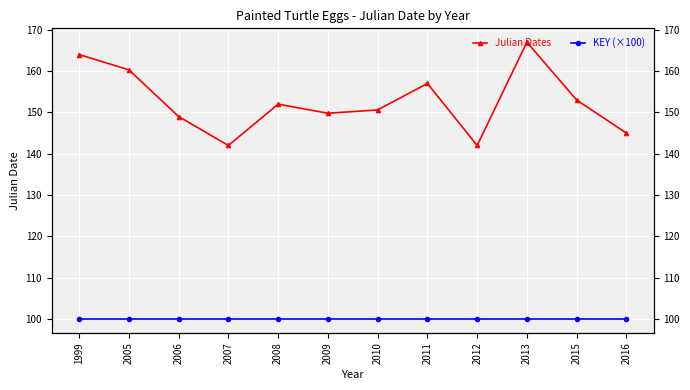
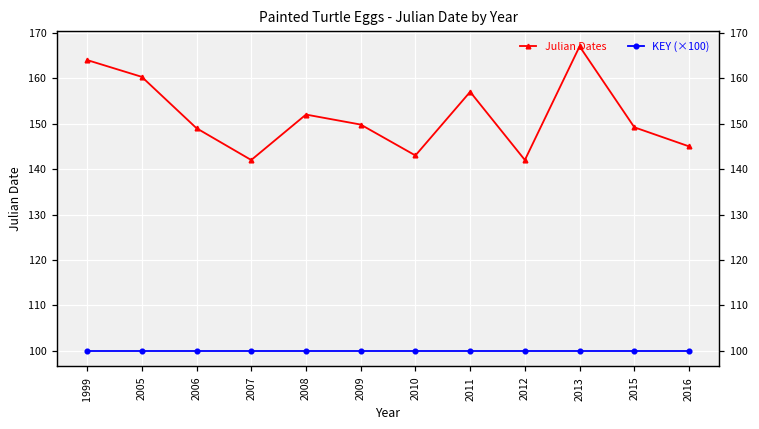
  {
    "Julian Dates": {
      "1999": 164,
      "2005": 160,
      "2006": 149,
      "2007": 142,
      "2008": 152,
      "2009": 150,
-     "2010": 151,
+     "2010": 143,
      "2011": 157,
      "2012": 142,
      "2013": 167,
-     "2015": 153,
+     "2015": 149,
      "2016": 145
    },
    "KEY (×100)": {
      "1999": 100,
      "2005": 100,
      "2006": 100,
      "2007": 100,
      "2008": 100,
      "2009": 100,
      "2010": 100,
      "2011": 100,
      "2012": 100,
      "2013": 100,
      "2015": 100,
      "2016": 100
    }
  }
